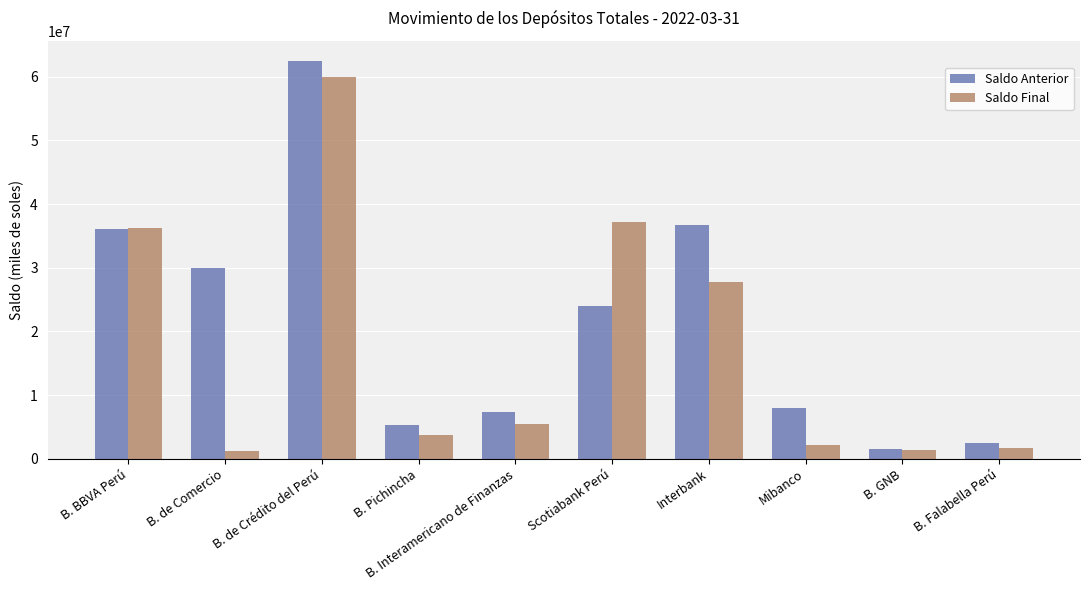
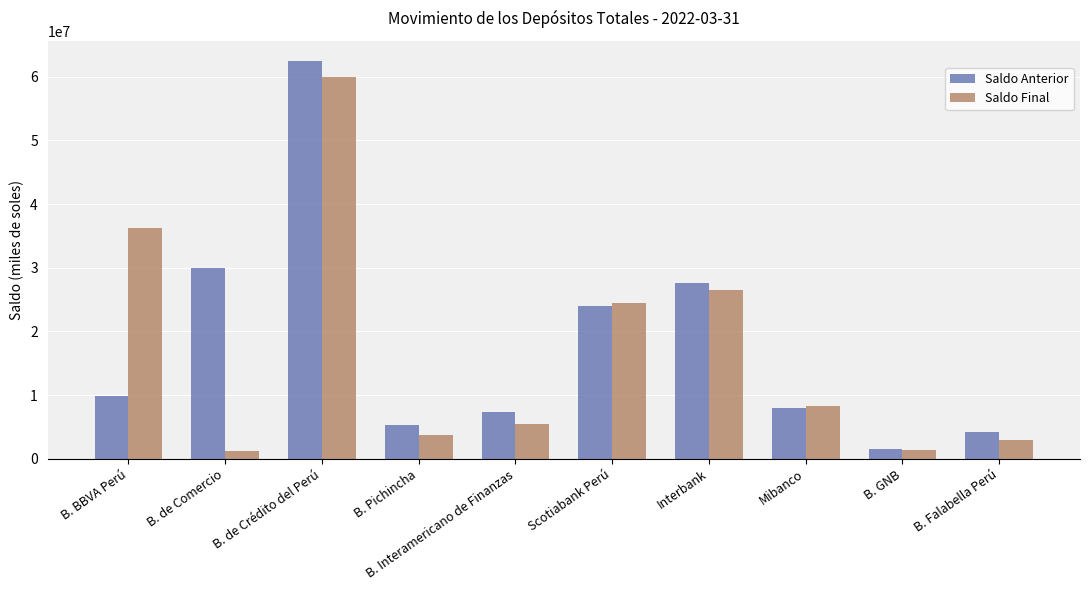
  {
    "Saldo Anterior": {
-     "B. BBVA Perú": 36000000,
+     "B. BBVA Perú": 10000000,
      "B. de Comercio": 30000000,
      "B. de Crédito del Perú": 63000000,
      "B. Pichincha": 5000000,
      "B. Interamericano de Finanzas": 7000000,
      "Scotiabank Perú": 24000000,
-     "Interbank": 37000000,
+     "Interbank": 28000000,
      "Mibanco": 8000000,
      "B. GNB": 2000000,
-     "B. Falabella Perú": 2000000
+     "B. Falabella Perú": 4000000
    },
    "Saldo Final": {
      "B. BBVA Perú": 36000000,
      "B. de Comercio": 1000000,
      "B. de Crédito del Perú": 60000000,
      "B. Pichincha": 4000000,
      "B. Interamericano de Finanzas": 6000000,
-     "Scotiabank Perú": 37000000,
-     "Interbank": 28000000,
-     "Mibanco": 2000000,
+     "Scotiabank Perú": 25000000,
+     "Interbank": 26000000,
+     "Mibanco": 8000000,
      "B. GNB": 1000000,
-     "B. Falabella Perú": 2000000
+     "B. Falabella Perú": 3000000
    }
  }
